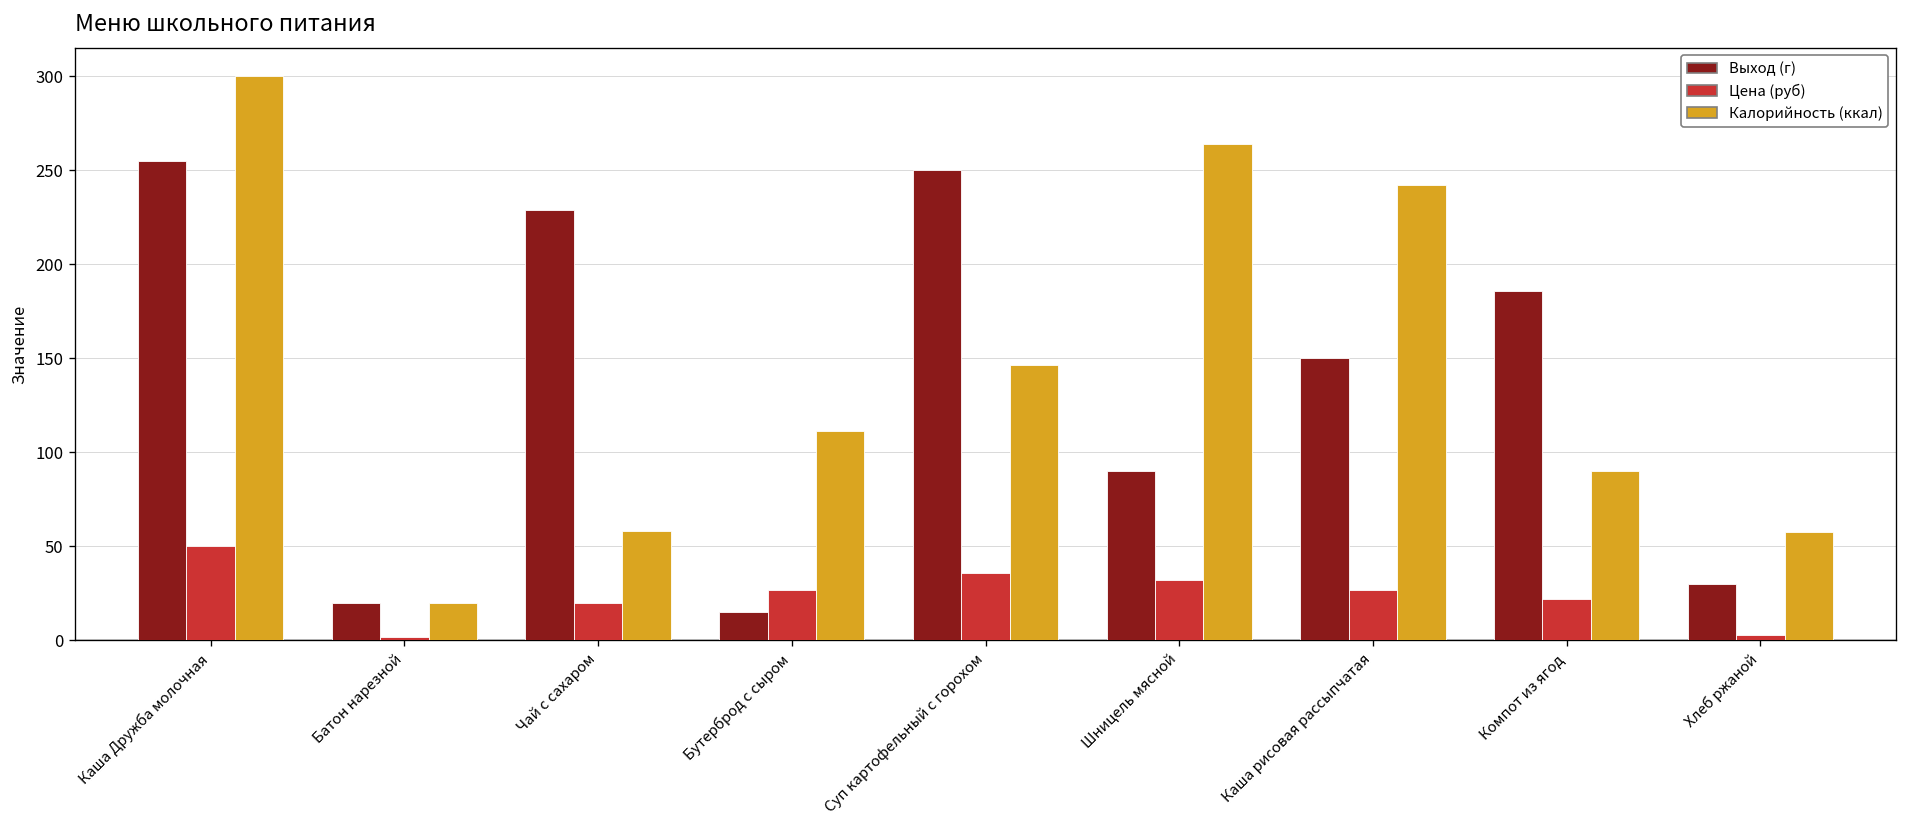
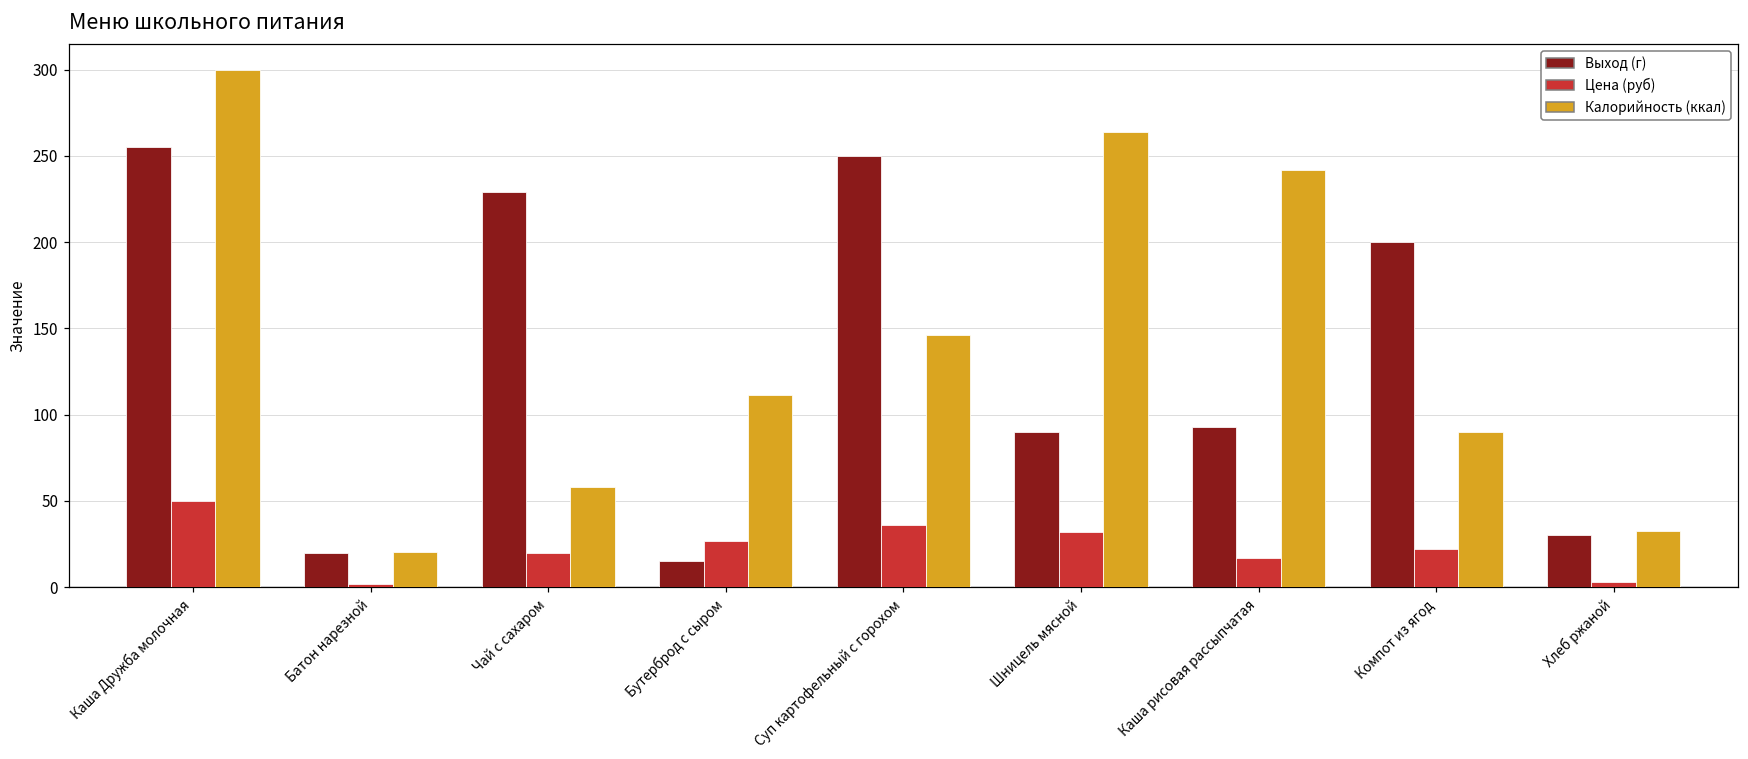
  {
    "Выход (г)": {
      "Каша Дружба молочная": 255,
      "Батон нарезной": 20,
      "Чай с сахаром": 229,
      "Бутерброд с сыром": 15,
      "Суп картофельный с горохом": 250,
      "Шницель мясной": 90,
-     "Каша рисовая рассыпчатая": 150,
-     "Компот из ягод": 186,
+     "Каша рисовая рассыпчатая": 93,
+     "Компот из ягод": 200,
      "Хлеб ржаной": 30
    },
    "Цена (руб)": {
      "Каша Дружба молочная": 50,
      "Батон нарезной": 2,
      "Чай с сахаром": 20,
      "Бутерброд с сыром": 27,
      "Суп картофельный с горохом": 36,
      "Шницель мясной": 32,
-     "Каша рисовая рассыпчатая": 27,
+     "Каша рисовая рассыпчатая": 17,
      "Компот из ягод": 22,
      "Хлеб ржаной": 3
    },
    "Калорийность (ккал)": {
      "Каша Дружба молочная": 300,
      "Батон нарезной": 20,
      "Чай с сахаром": 58,
      "Бутерброд с сыром": 111,
      "Суп картофельный с горохом": 146,
      "Шницель мясной": 264,
      "Каша рисовая рассыпчатая": 242,
      "Компот из ягод": 90,
-     "Хлеб ржаной": 58
+     "Хлеб ржаной": 32
    }
  }
